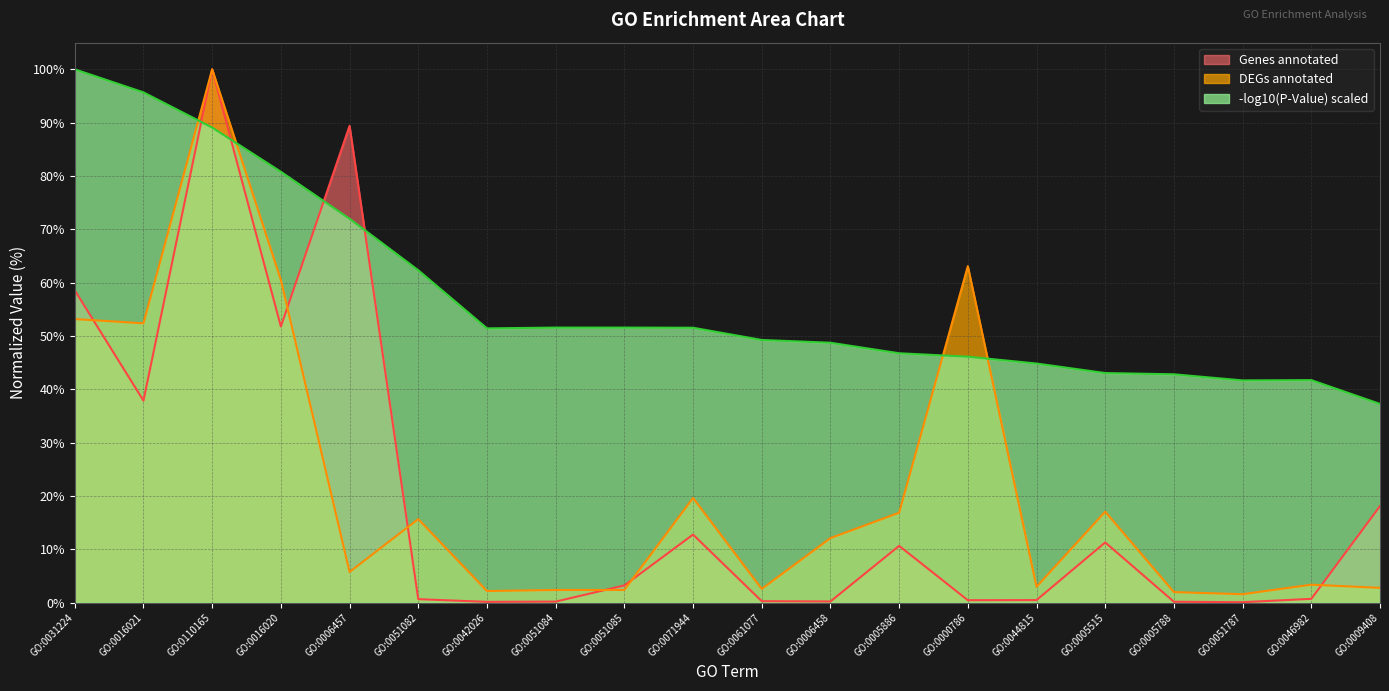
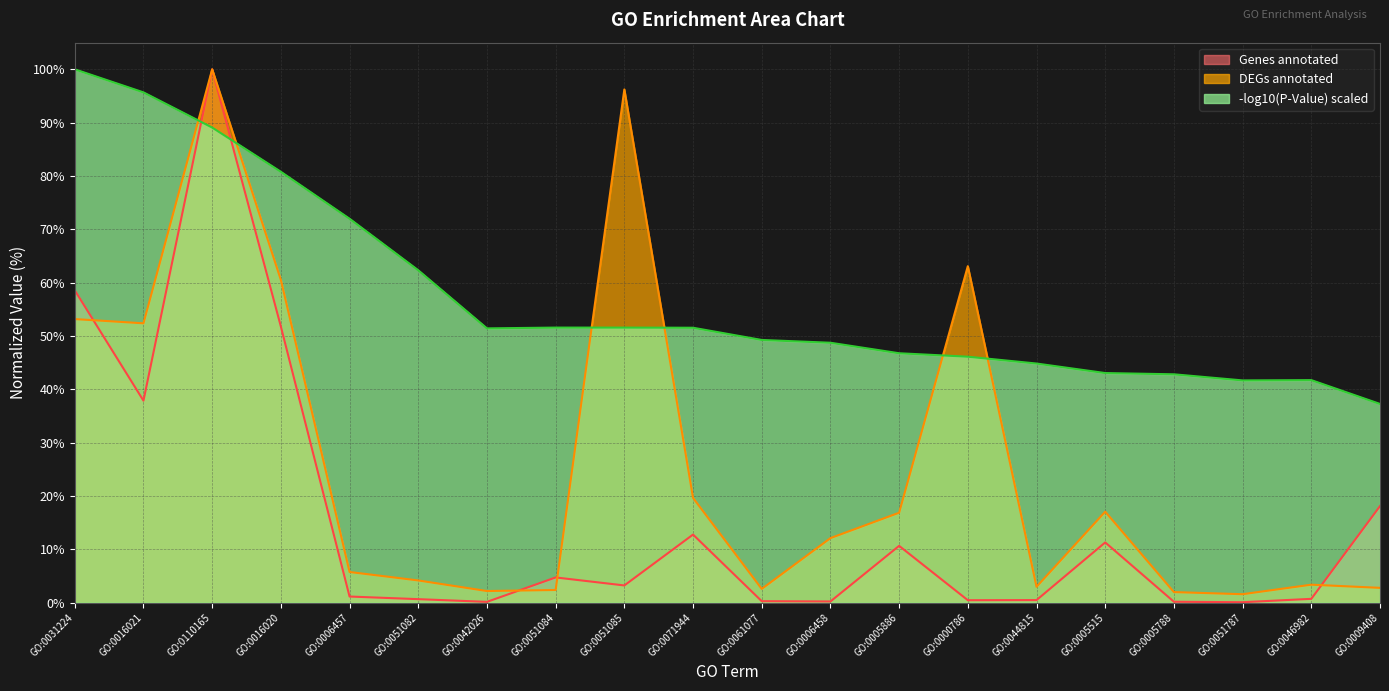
  {
    "Genes annotated": {
      "GO:0031224": "59%",
      "GO:0016021": "38%",
      "GO:0016020": "52%",
-     "GO:0006457": "89%",
+     "GO:0006457": "1%",
      "GO:0051082": "1%",
      "GO:0042026": "0%",
-     "GO:0051084": "0%",
+     "GO:0051084": "5%",
      "GO:0051085": "3%",
      "GO:0071944": "13%",
      "GO:0061077": "0%",
      "GO:0006458": "0%",
      "GO:0005886": "11%",
      "GO:0000786": "0%",
      "GO:0044815": "0%",
      "GO:0005515": "11%",
      "GO:0005788": "0%",
      "GO:0051787": "0%",
      "GO:0046982": "1%",
      "GO:0009408": "18%"
    },
    "DEGs annotated": {
      "GO:0031224": "53%",
      "GO:0016021": "52%",
      "GO:0016020": "61%",
      "GO:0006457": "6%",
-     "GO:0051082": "16%",
+     "GO:0051082": "4%",
      "GO:0042026": "2%",
      "GO:0051084": "2%",
-     "GO:0051085": "2%",
+     "GO:0051085": "96%",
      "GO:0071944": "20%",
      "GO:0061077": "3%",
      "GO:0006458": "12%",
      "GO:0005886": "17%",
      "GO:0000786": "63%",
      "GO:0044815": "3%",
      "GO:0005515": "17%",
      "GO:0005788": "2%",
      "GO:0051787": "2%",
      "GO:0046982": "3%",
      "GO:0009408": "3%"
    },
    "-log10(P-Value) scaled": {
      "GO:0031224": "100%",
      "GO:0016021": "96%",
      "GO:0110165": "89%",
      "GO:0016020": "81%",
      "GO:0006457": "72%",
      "GO:0051082": "62%",
      "GO:0042026": "51%",
      "GO:0051084": "52%",
      "GO:0051085": "52%",
      "GO:0071944": "52%",
      "GO:0061077": "49%",
      "GO:0006458": "49%",
      "GO:0005886": "47%",
      "GO:0000786": "46%",
      "GO:0044815": "45%",
      "GO:0005515": "43%",
      "GO:0005788": "43%",
      "GO:0051787": "42%",
      "GO:0046982": "42%",
      "GO:0009408": "37%"
    }
  }
